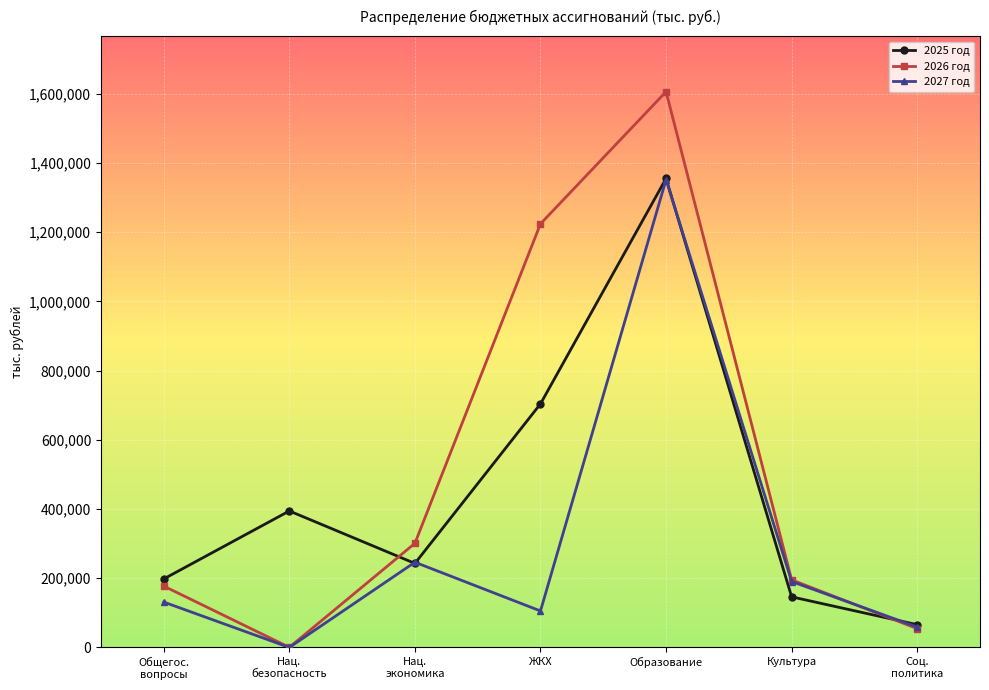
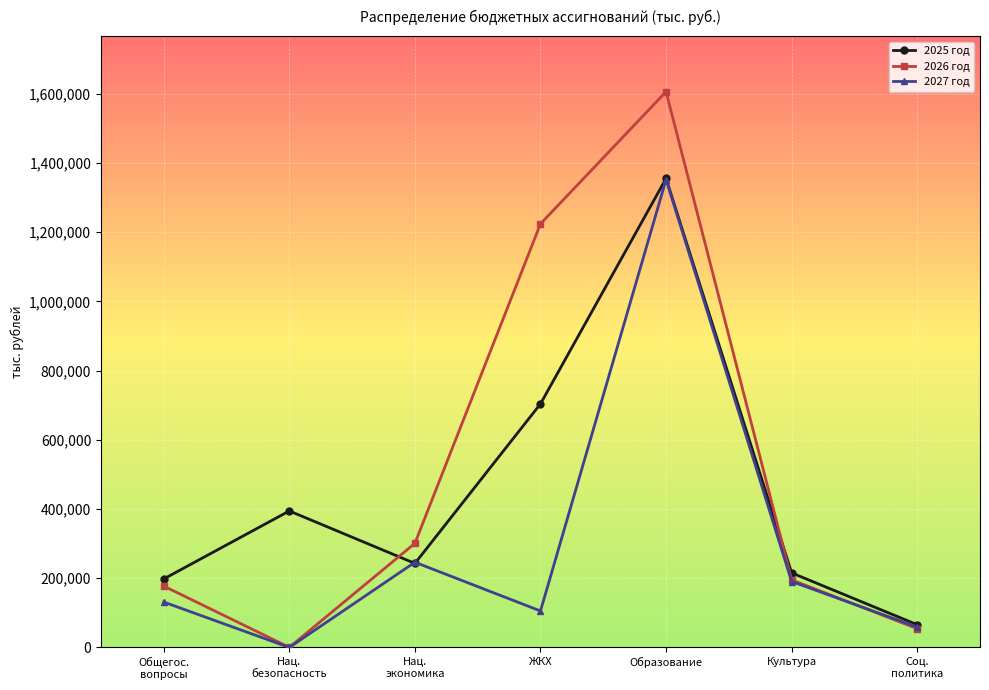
  {
    "2025 год": {
      "Общегос. вопросы": "200,000",
      "Нац. безопасность": "390,000",
      "ЖКХ": "700,000",
-     "Культура": "150,000"
+     "Культура": "220,000"
    },
    "2026 год": {
      "Общегос. вопросы": "180,000",
      "Нац. экономика": "300,000",
      "ЖКХ": "1,220,000",
      "Образование": "1,610,000"
    },
    "2027 год": {
      "Общегос. вопросы": "130,000",
      "ЖКХ": "110,000"
    }
  }
